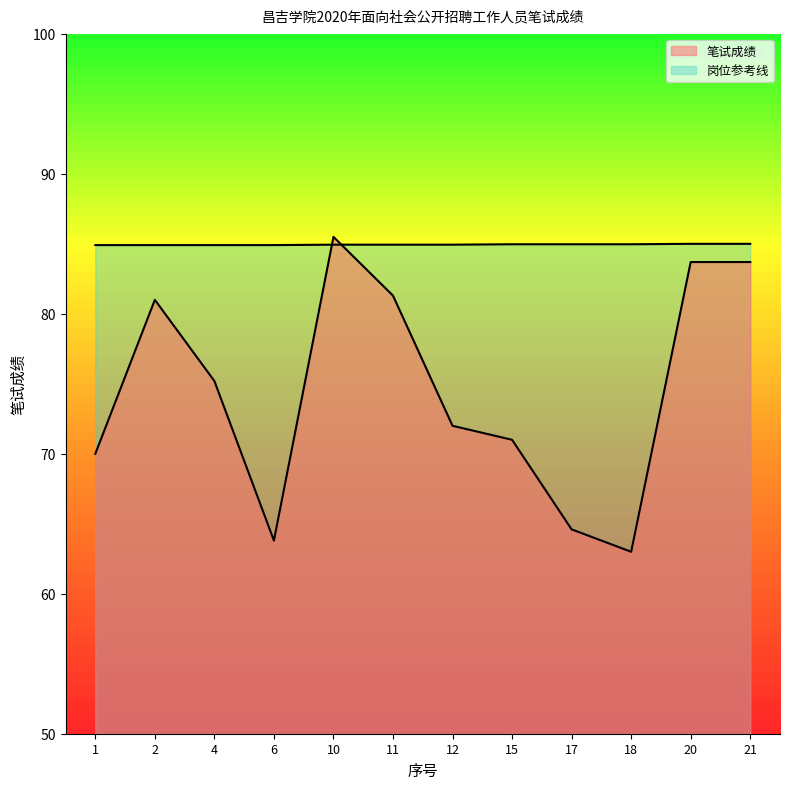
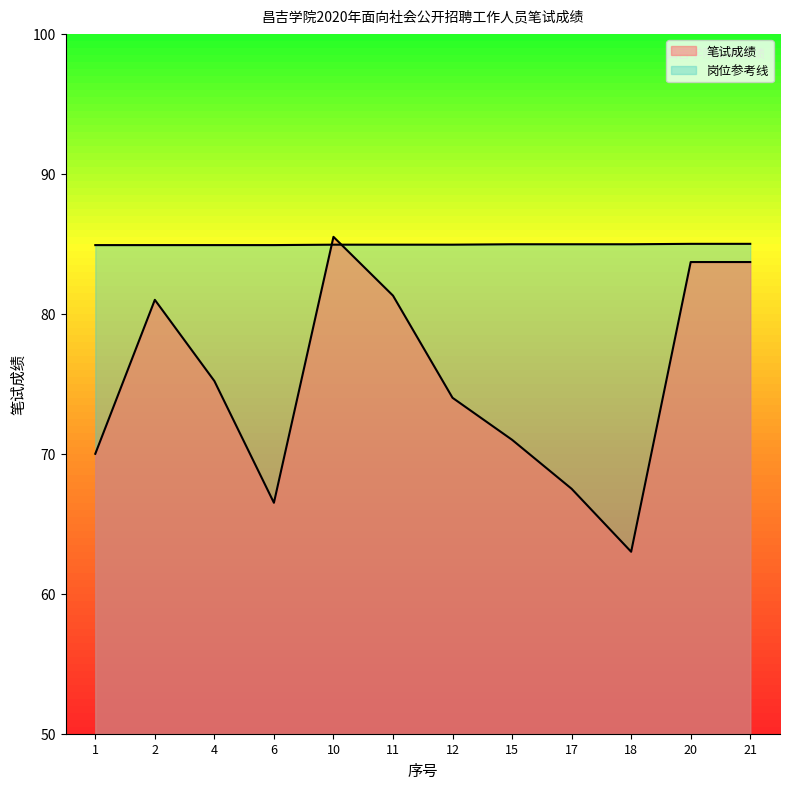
  {
    "笔试成绩": {
      "1": 70.0,
      "2": 81.0,
      "4": 75.2,
-     "6": 63.8,
+     "6": 66.5,
      "10": 85.5,
      "11": 81.3,
-     "12": 72,
+     "12": 74,
      "15": 71.0,
-     "17": 64.6,
+     "17": 67.5,
      "18": 63.0,
      "20": 83.7,
      "21": 83.7
    },
    "岗位参考线": {
      "1": 84.9,
      "2": 84.9,
      "4": 84.9,
      "6": 84.9,
      "10": 84.9,
      "11": 84.9,
      "12": 84.9,
      "15": 85.0,
      "17": 85.0,
      "18": 85.0,
      "20": 85.0,
      "21": 85.0
    }
  }
